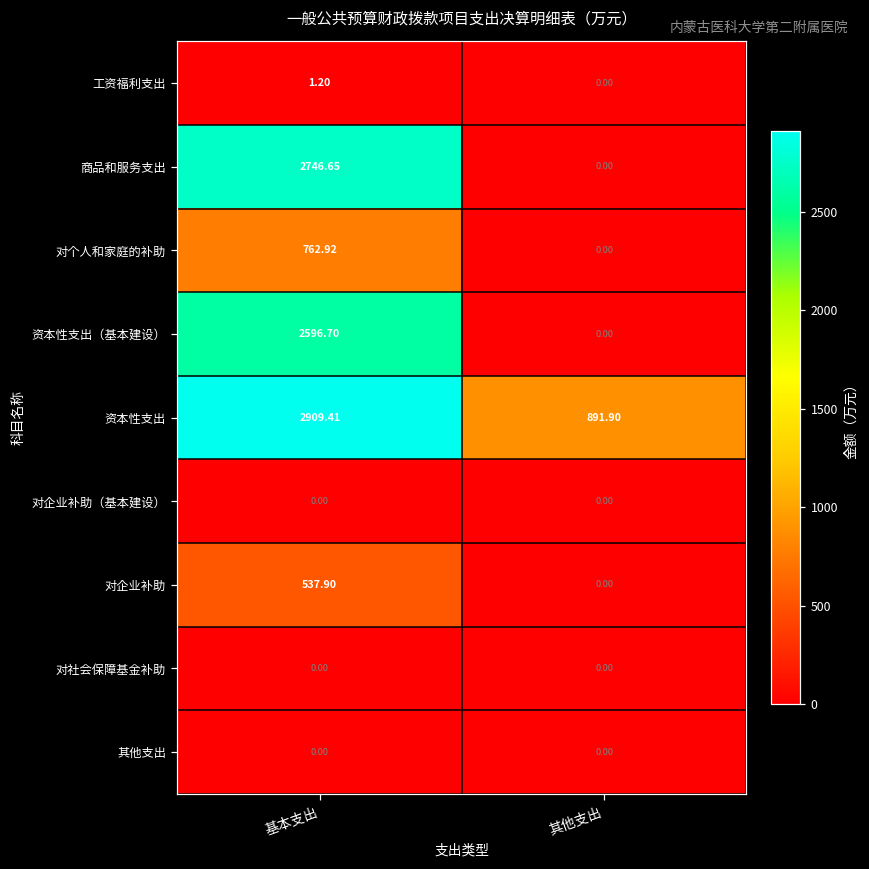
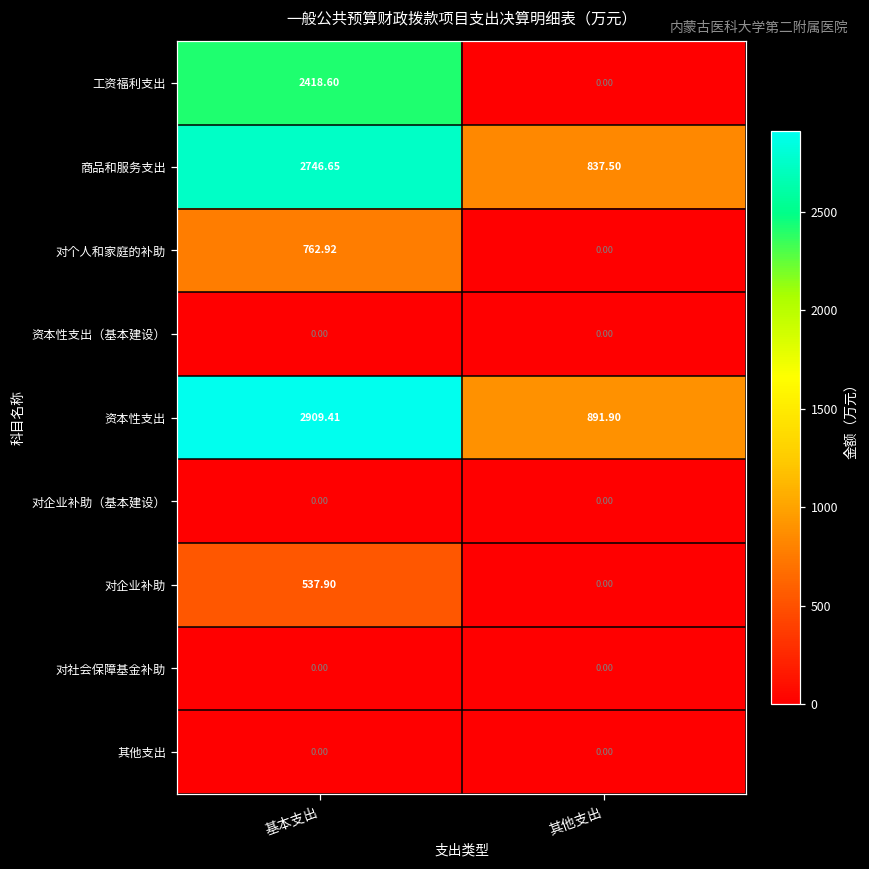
  {
    "工资福利支出": {
-     "基本支出": 1.20,
+     "基本支出": 2418.60,
      "其他支出": 0.00
    },
    "商品和服务支出": {
      "基本支出": 2746.65,
-     "其他支出": 0.00
+     "其他支出": 837.50
    },
    "对个人和家庭的补助": {
      "基本支出": 762.92,
      "其他支出": 0.00
    },
    "资本性支出（基本建设）": {
-     "基本支出": 2596.70,
+     "基本支出": 0.00,
      "其他支出": 0.00
    },
    "资本性支出": {
      "基本支出": 2909.41,
      "其他支出": 891.90
    },
    "对企业补助（基本建设）": {
      "基本支出": 0.00,
      "其他支出": 0.00
    },
    "对企业补助": {
      "基本支出": 537.90,
      "其他支出": 0.00
    },
    "对社会保障基金补助": {
      "基本支出": 0.00,
      "其他支出": 0.00
    },
    "其他支出": {
      "基本支出": 0.00,
      "其他支出": 0.00
    }
  }
